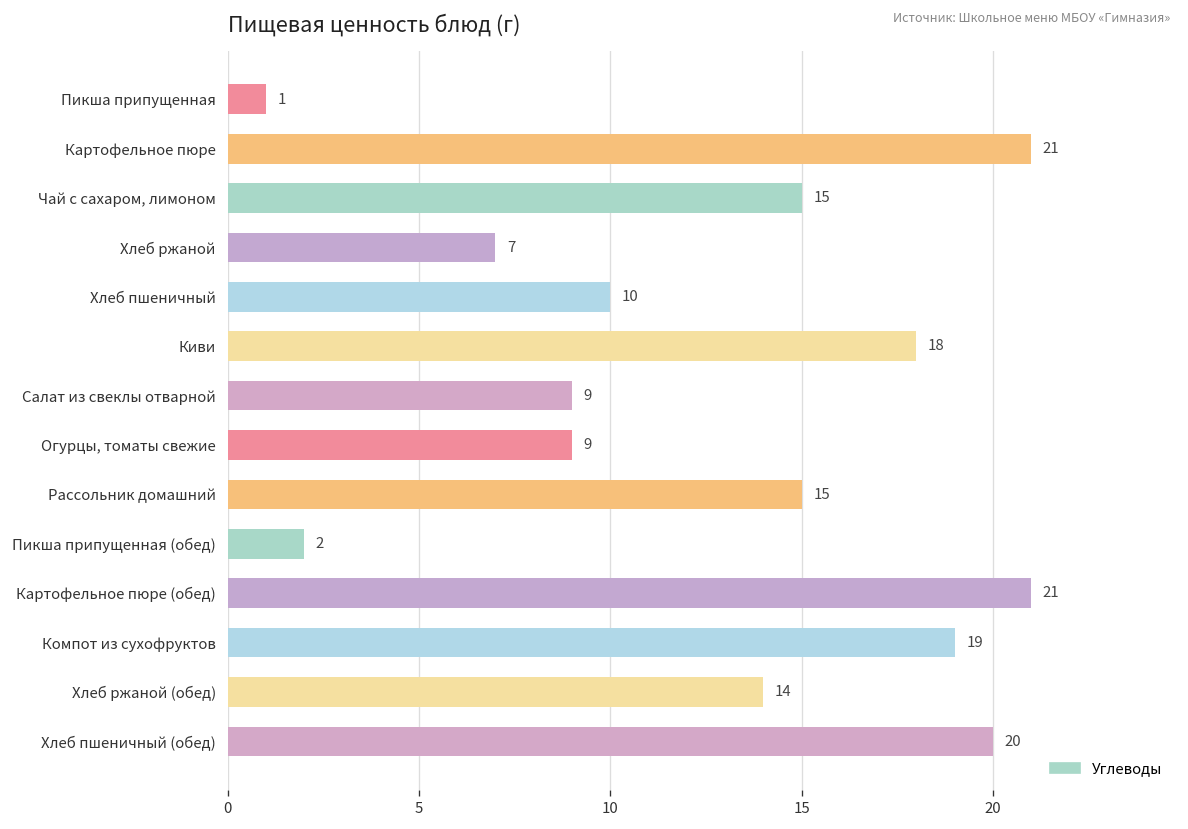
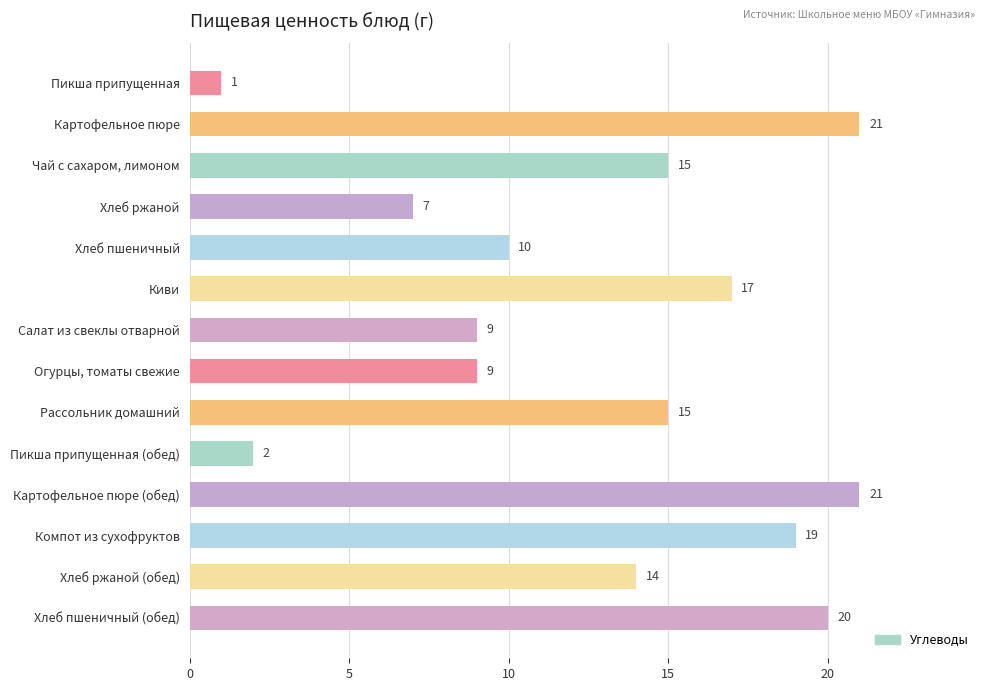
  {
    "Пикша припущенная": 1,
    "Картофельное пюре": 21,
    "Чай с сахаром, лимоном": 15,
    "Хлеб ржаной": 7,
    "Хлеб пшеничный": 10,
-   "Киви": 18,
+   "Киви": 17,
    "Салат из свеклы отварной": 9,
    "Огурцы, томаты свежие": 9,
    "Рассольник домашний": 15,
    "Пикша припущенная (обед)": 2,
    "Картофельное пюре (обед)": 21,
    "Компот из сухофруктов": 19,
    "Хлеб ржаной (обед)": 14,
    "Хлеб пшеничный (обед)": 20
  }
